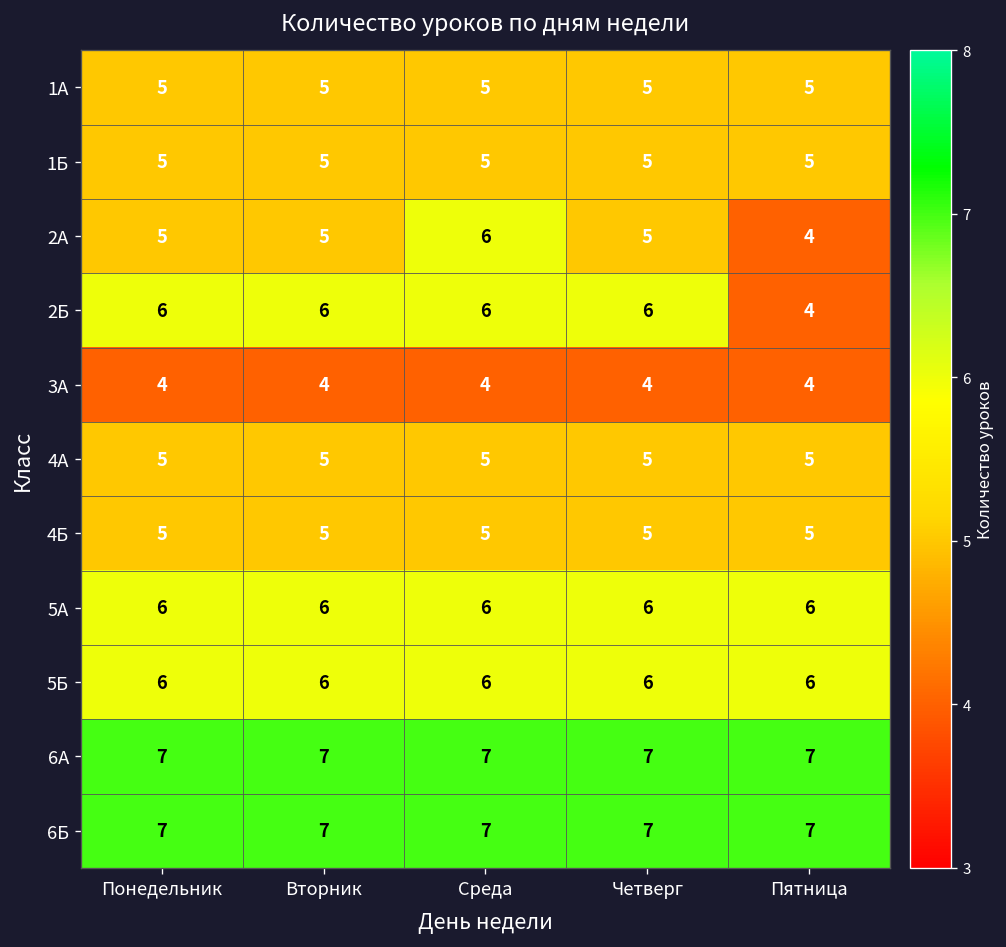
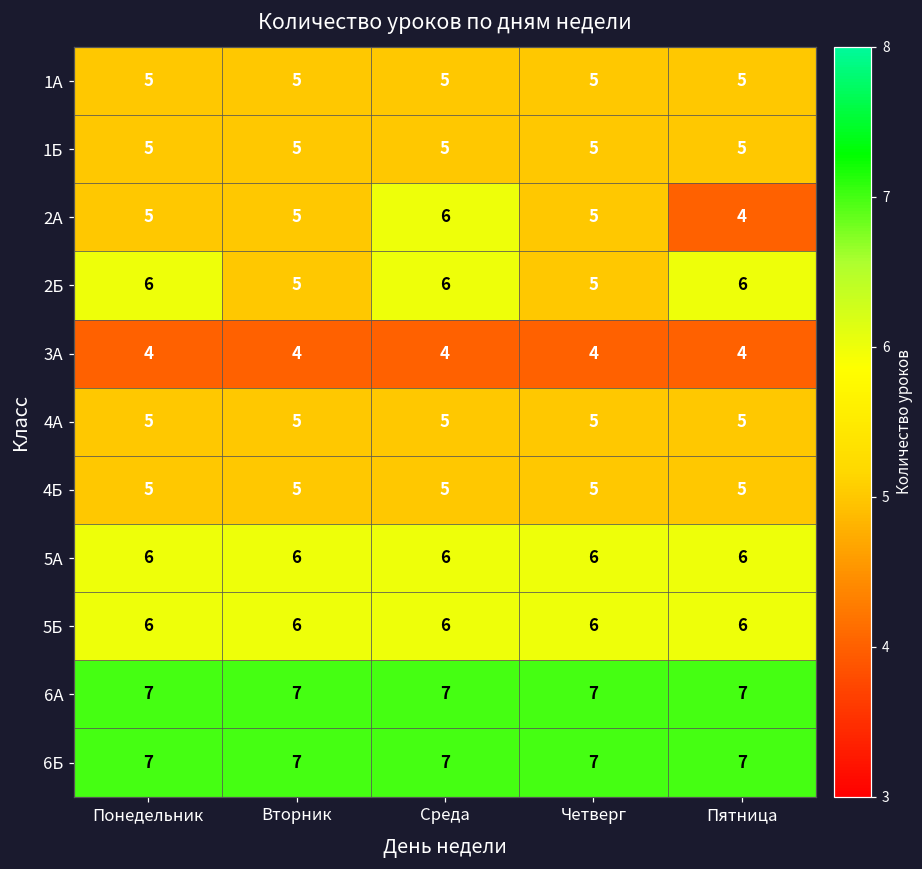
  {
    "1А": {
      "Понедельник": 5,
      "Вторник": 5,
      "Среда": 5,
      "Четверг": 5,
      "Пятница": 5
    },
    "1Б": {
      "Понедельник": 5,
      "Вторник": 5,
      "Среда": 5,
      "Четверг": 5,
      "Пятница": 5
    },
    "2А": {
      "Понедельник": 5,
      "Вторник": 5,
      "Среда": 6,
      "Четверг": 5,
      "Пятница": 4
    },
    "2Б": {
      "Понедельник": 6,
-     "Вторник": 6,
+     "Вторник": 5,
      "Среда": 6,
-     "Четверг": 6,
-     "Пятница": 4
+     "Четверг": 5,
+     "Пятница": 6
    },
    "3А": {
      "Понедельник": 4,
      "Вторник": 4,
      "Среда": 4,
      "Четверг": 4,
      "Пятница": 4
    },
    "4А": {
      "Понедельник": 5,
      "Вторник": 5,
      "Среда": 5,
      "Четверг": 5,
      "Пятница": 5
    },
    "4Б": {
      "Понедельник": 5,
      "Вторник": 5,
      "Среда": 5,
      "Четверг": 5,
      "Пятница": 5
    },
    "5А": {
      "Понедельник": 6,
      "Вторник": 6,
      "Среда": 6,
      "Четверг": 6,
      "Пятница": 6
    },
    "5Б": {
      "Понедельник": 6,
      "Вторник": 6,
      "Среда": 6,
      "Четверг": 6,
      "Пятница": 6
    },
    "6А": {
      "Понедельник": 7,
      "Вторник": 7,
      "Среда": 7,
      "Четверг": 7,
      "Пятница": 7
    },
    "6Б": {
      "Понедельник": 7,
      "Вторник": 7,
      "Среда": 7,
      "Четверг": 7,
      "Пятница": 7
    }
  }
